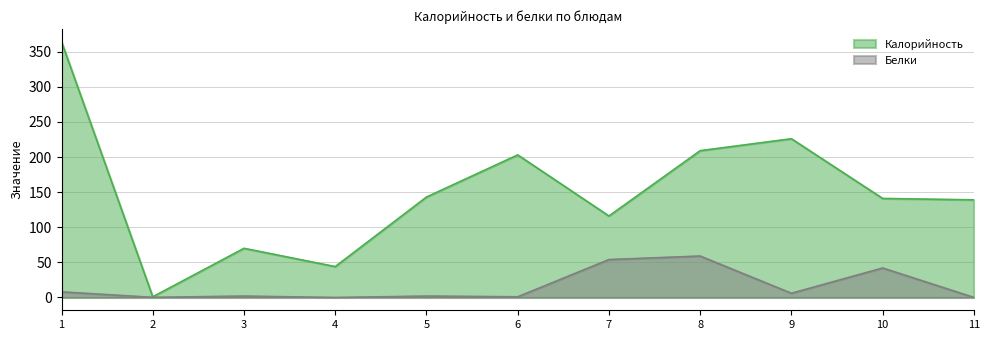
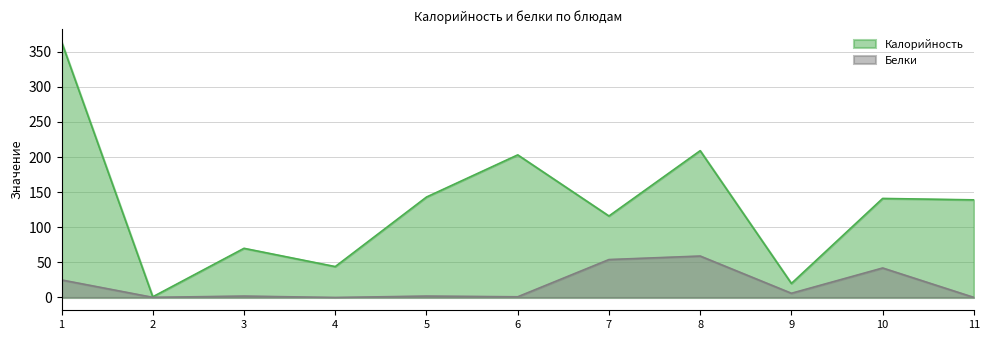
  {
    "Калорийность": {
      "1": 360,
      "3": 70,
      "4": 40,
      "5": 140,
      "6": 200,
      "7": 120,
      "8": 210,
-     "9": 230,
+     "9": 20,
      "10": 140,
      "11": 140
    },
    "Белки": {
-     "1": 10,
+     "1": 30,
      "3": 0,
      "4": 0,
      "5": 0,
      "6": 0,
      "7": 50,
      "8": 60,
      "9": 10,
      "10": 40,
      "11": 0
    }
  }
